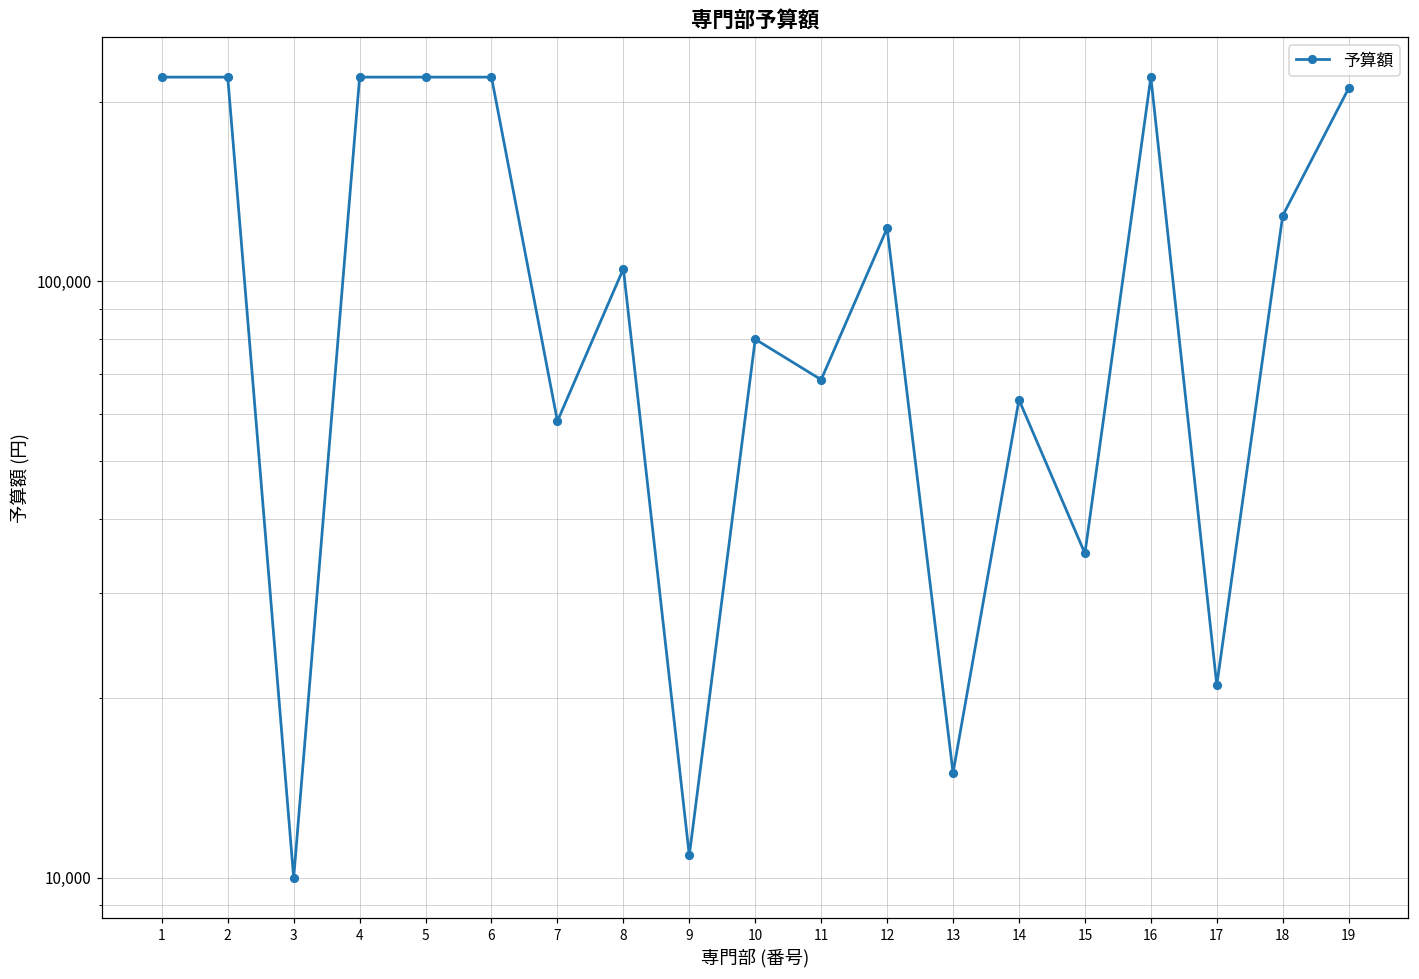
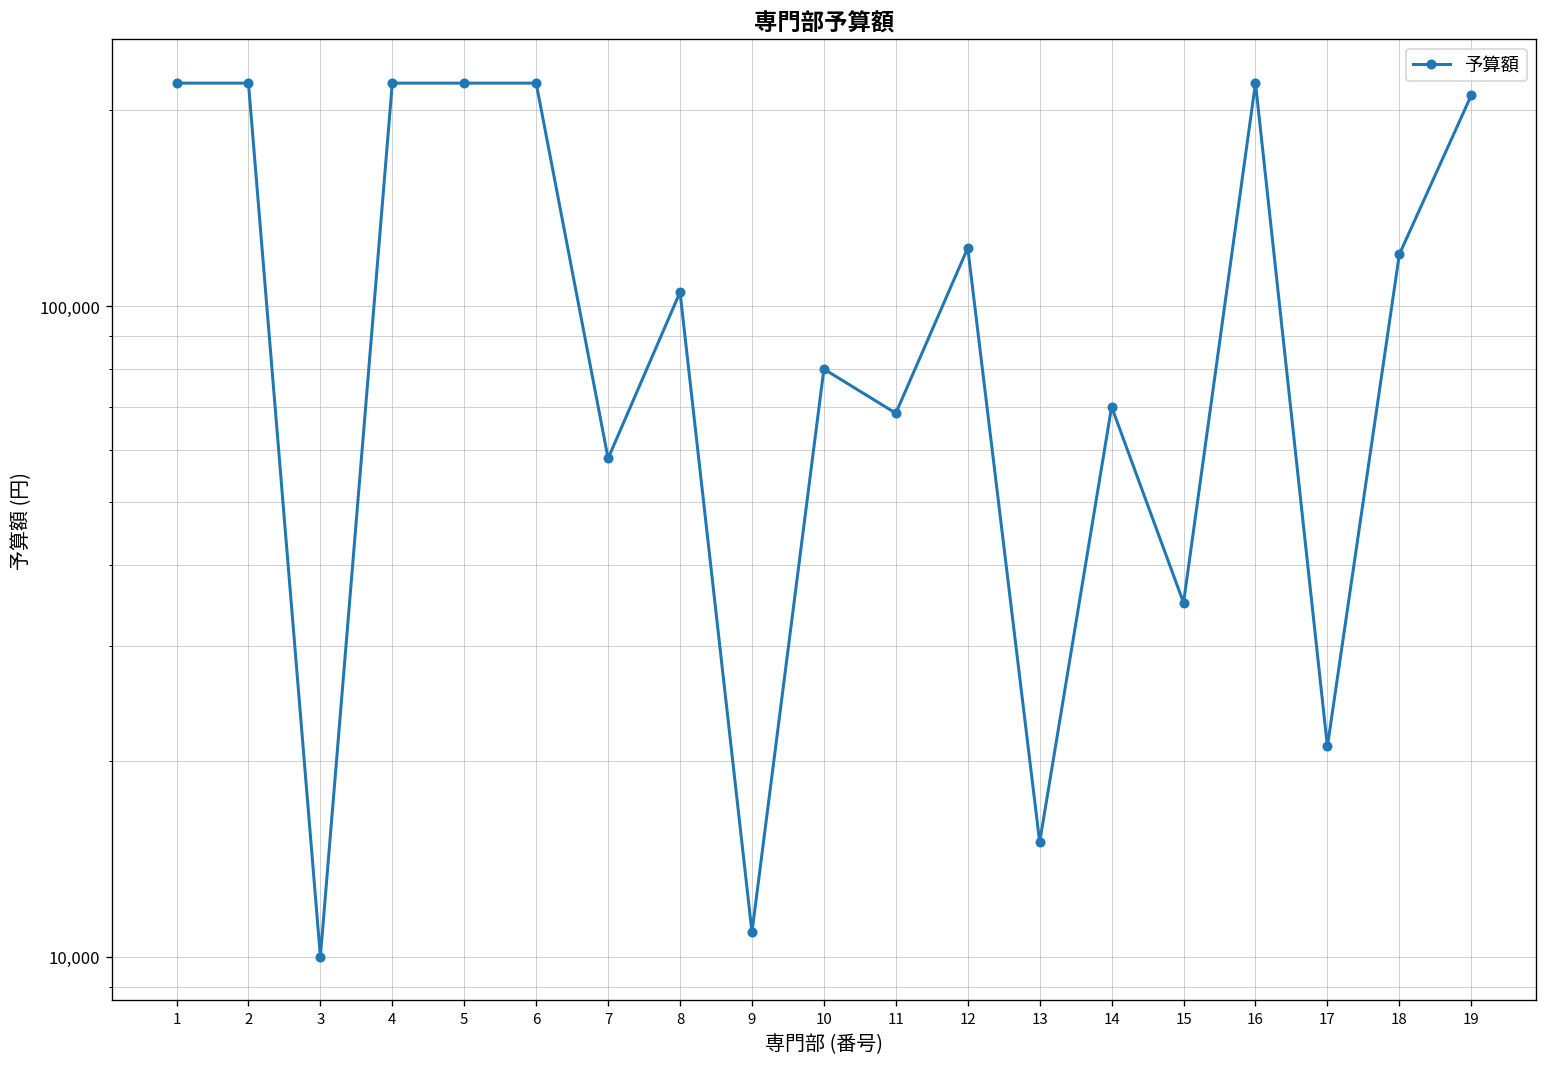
  {
    "1": "220,000",
    "2": "220,000",
    "3": "10,000",
    "4": "220,000",
    "5": "220,000",
    "6": "220,000",
    "7": "58,000",
    "8": "105,000",
    "9": "10,900",
    "10": "80,000",
    "11": "68,000",
    "12": "123,000",
    "13": "15,000",
-   "14": "63,000",
+   "14": "70,000",
    "15": "35,000",
    "16": "220,000",
    "17": "21,100",
-   "18": "129,000",
+   "18": "120,000",
    "19": "211,000"
  }
